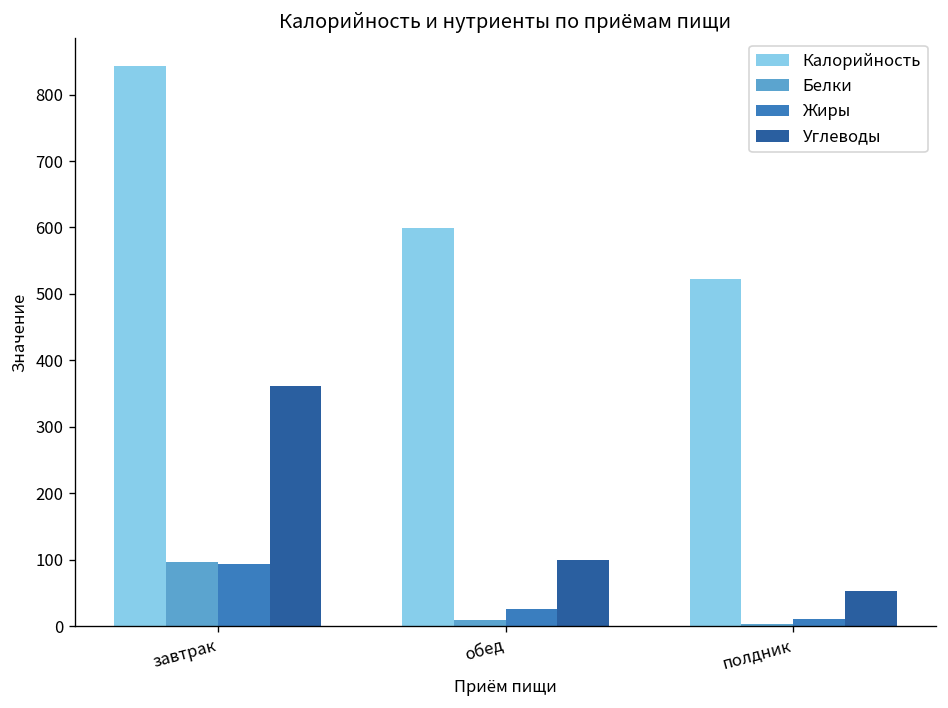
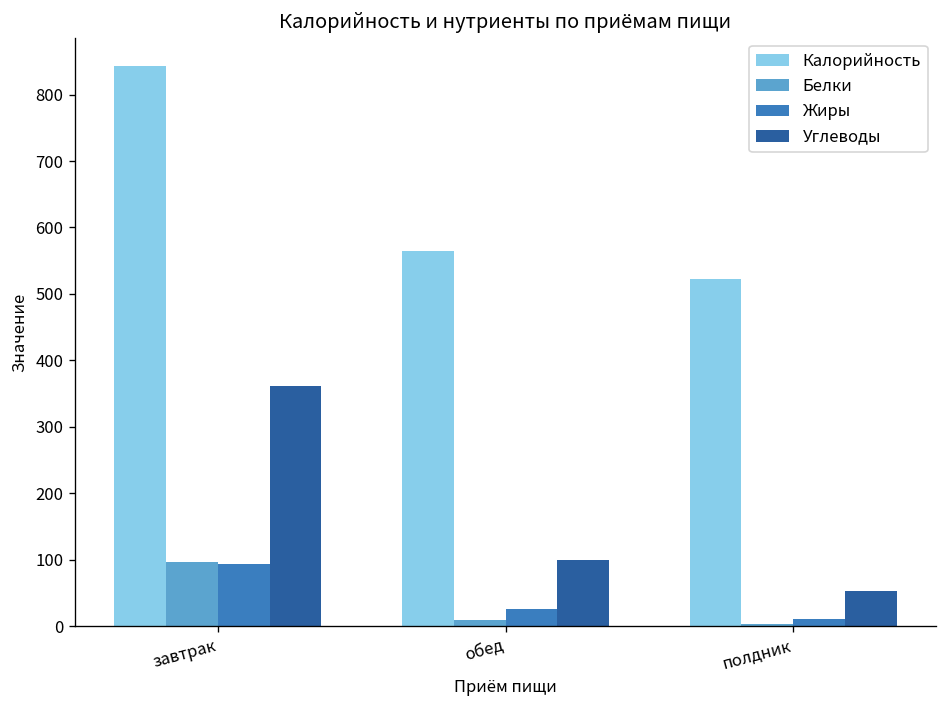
  {
    "Калорийность": {
      "завтрак": 840,
-     "обед": 600,
+     "обед": 560,
      "полдник": 520
    }
  }
